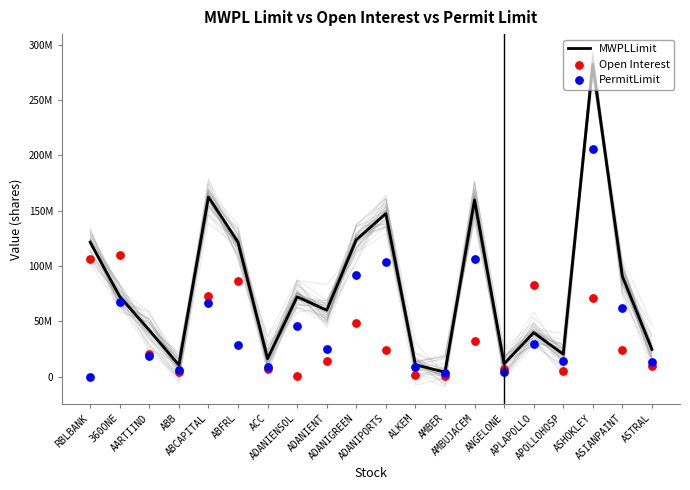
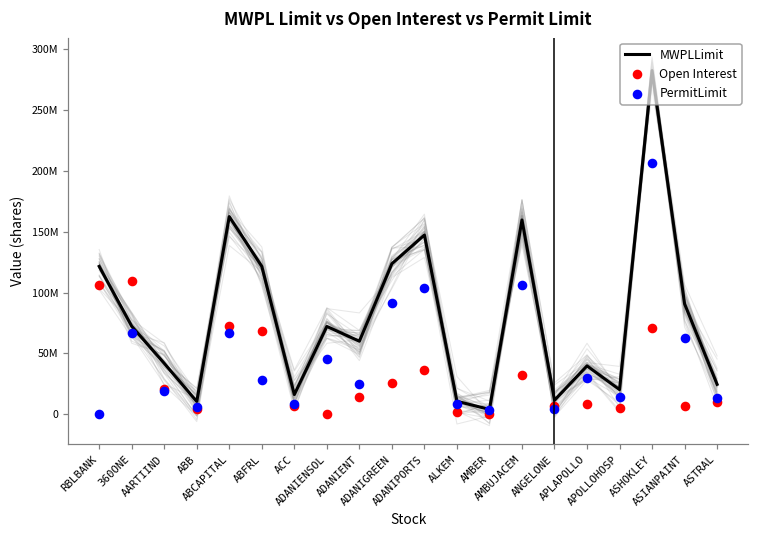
  {
    "Open Interest": {
      "360ONE": 110000000,
      "ABCAPITAL": 73000000,
-     "ABFRL": 87000000,
+     "ABFRL": 69000000,
      "ADANIENSOL": 1000000,
      "ADANIENT": 14000000,
-     "ADANIGREEN": 48000000,
-     "ADANIPORTS": 24000000,
+     "ADANIGREEN": 26000000,
+     "ADANIPORTS": 37000000,
      "AMBUJACEM": 33000000,
-     "APLAPOLLO": 83000000,
+     "APLAPOLLO": 8000000,
      "ASHOKLEY": 71000000,
-     "ASIANPAINT": 24000000
+     "ASIANPAINT": 7000000
    }
  }
